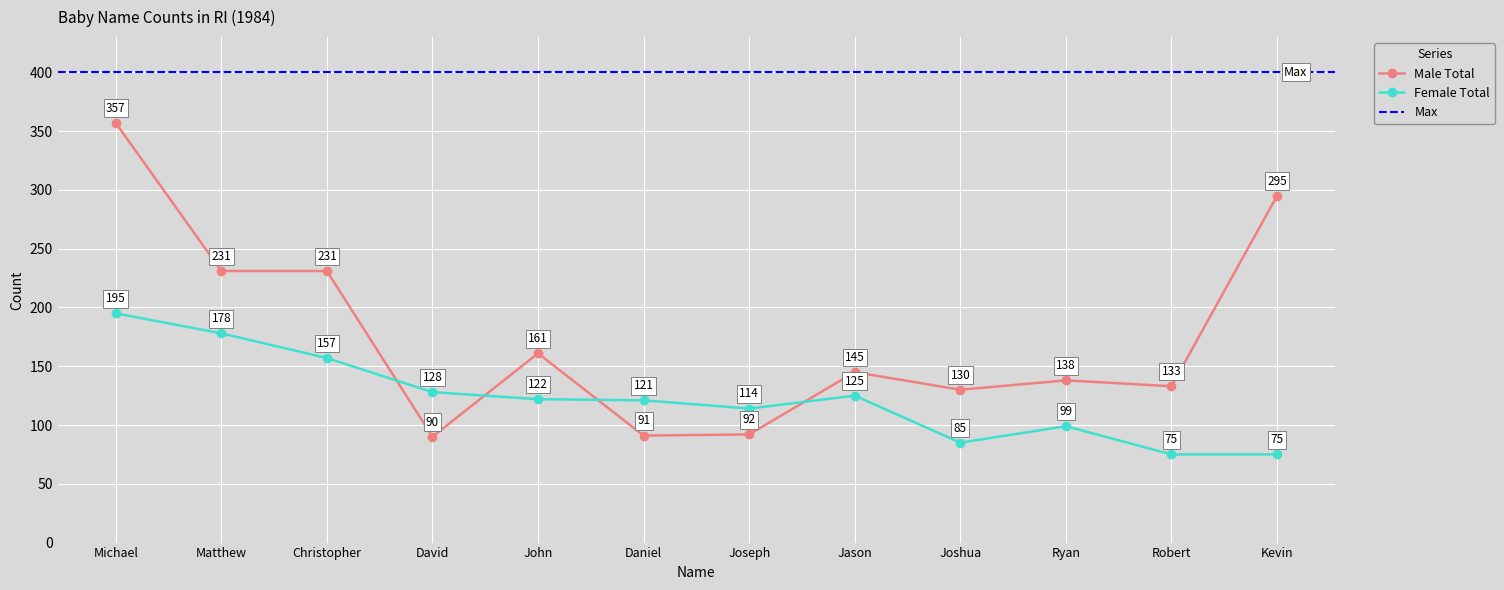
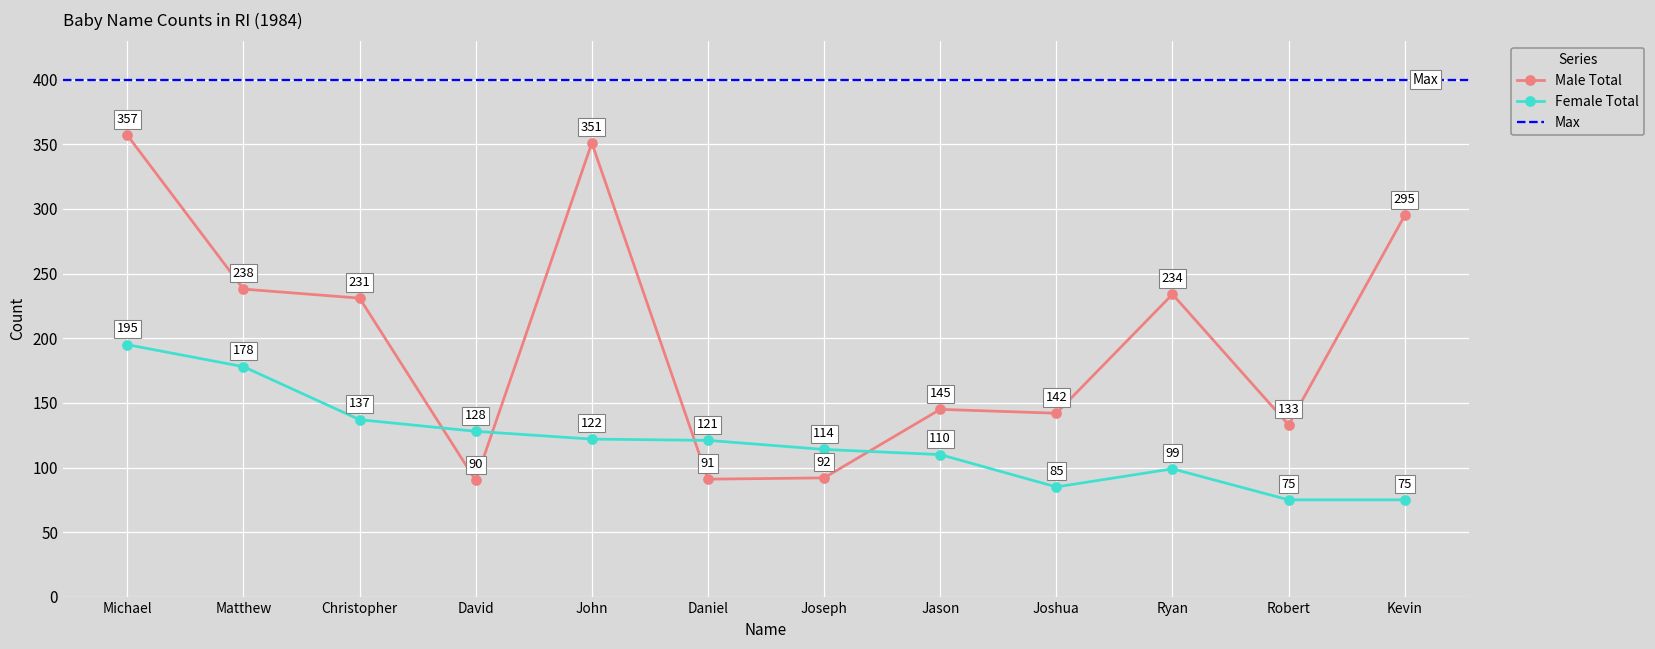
  {
    "Male Total": {
-     "Matthew": 231,
-     "John": 161,
-     "Joshua": 130,
-     "Ryan": 138
+     "Matthew": 238,
+     "John": 351,
+     "Joshua": 142,
+     "Ryan": 234
    },
    "Female Total": {
-     "Christopher": 157,
-     "Jason": 125
+     "Christopher": 137,
+     "Jason": 110
    }
  }
